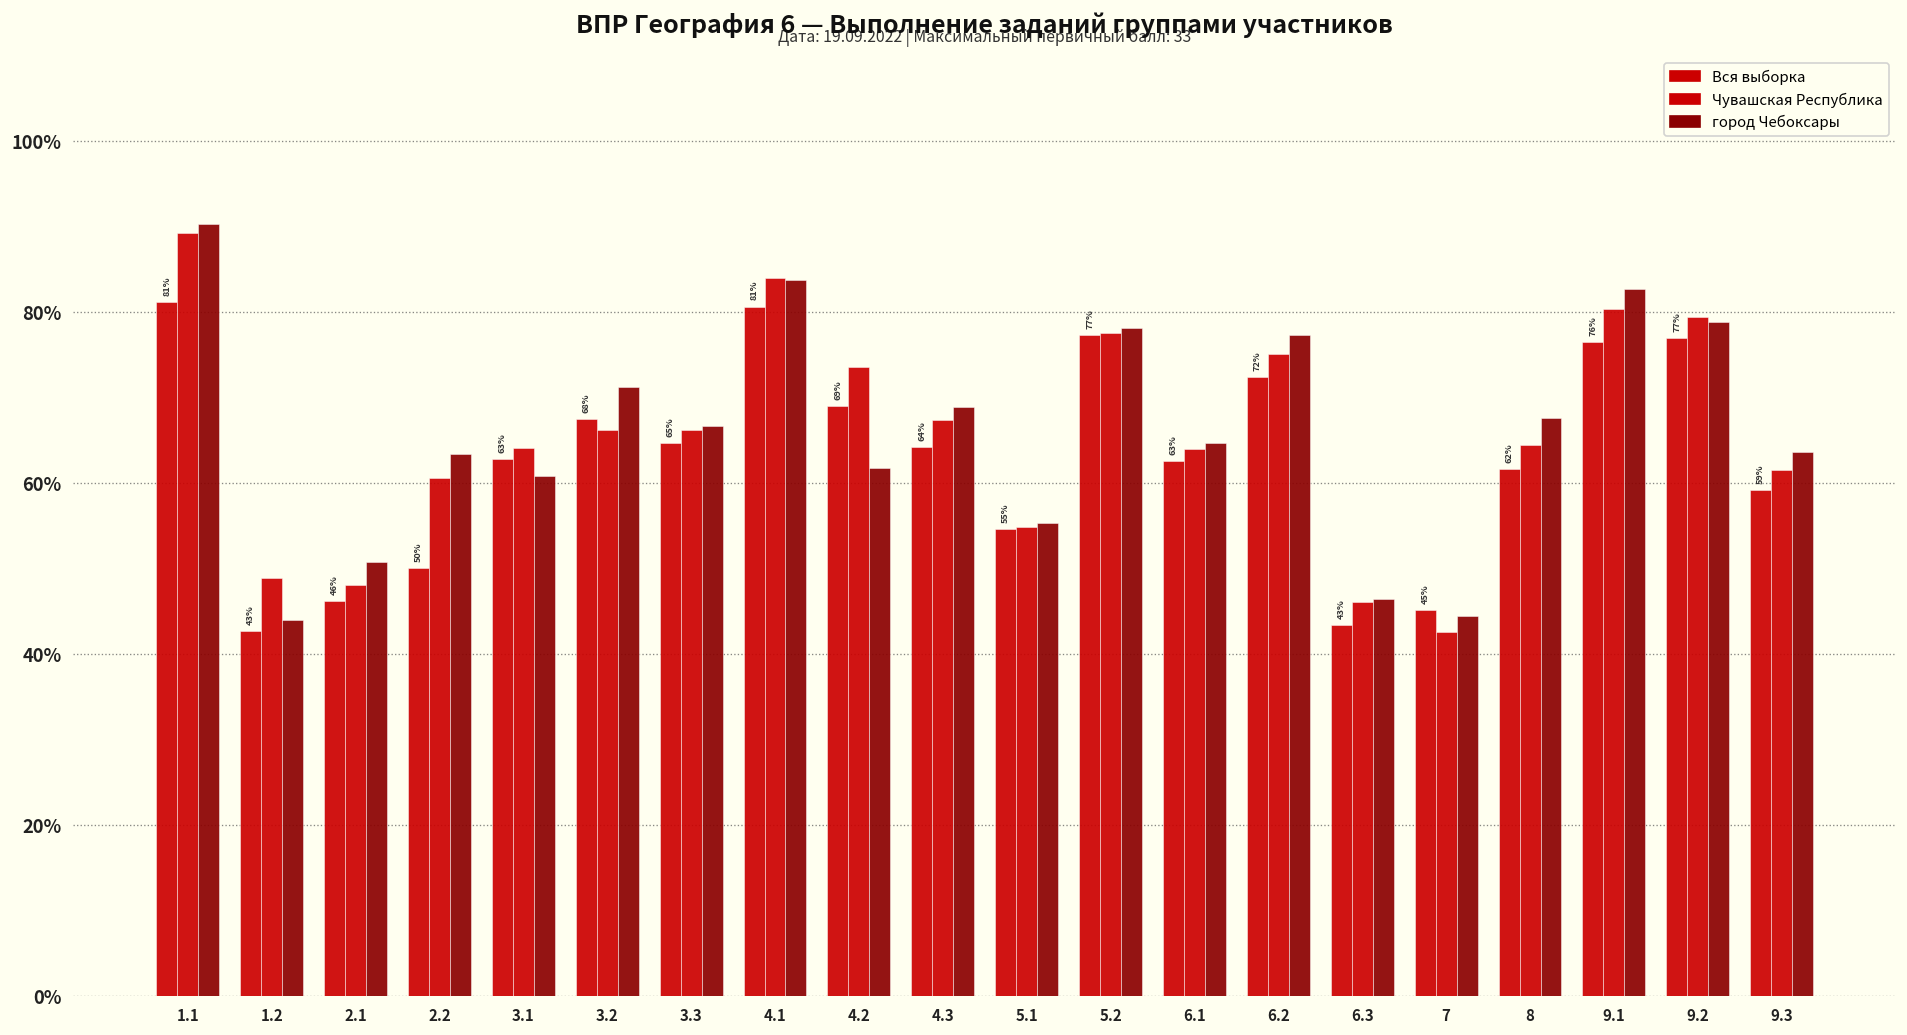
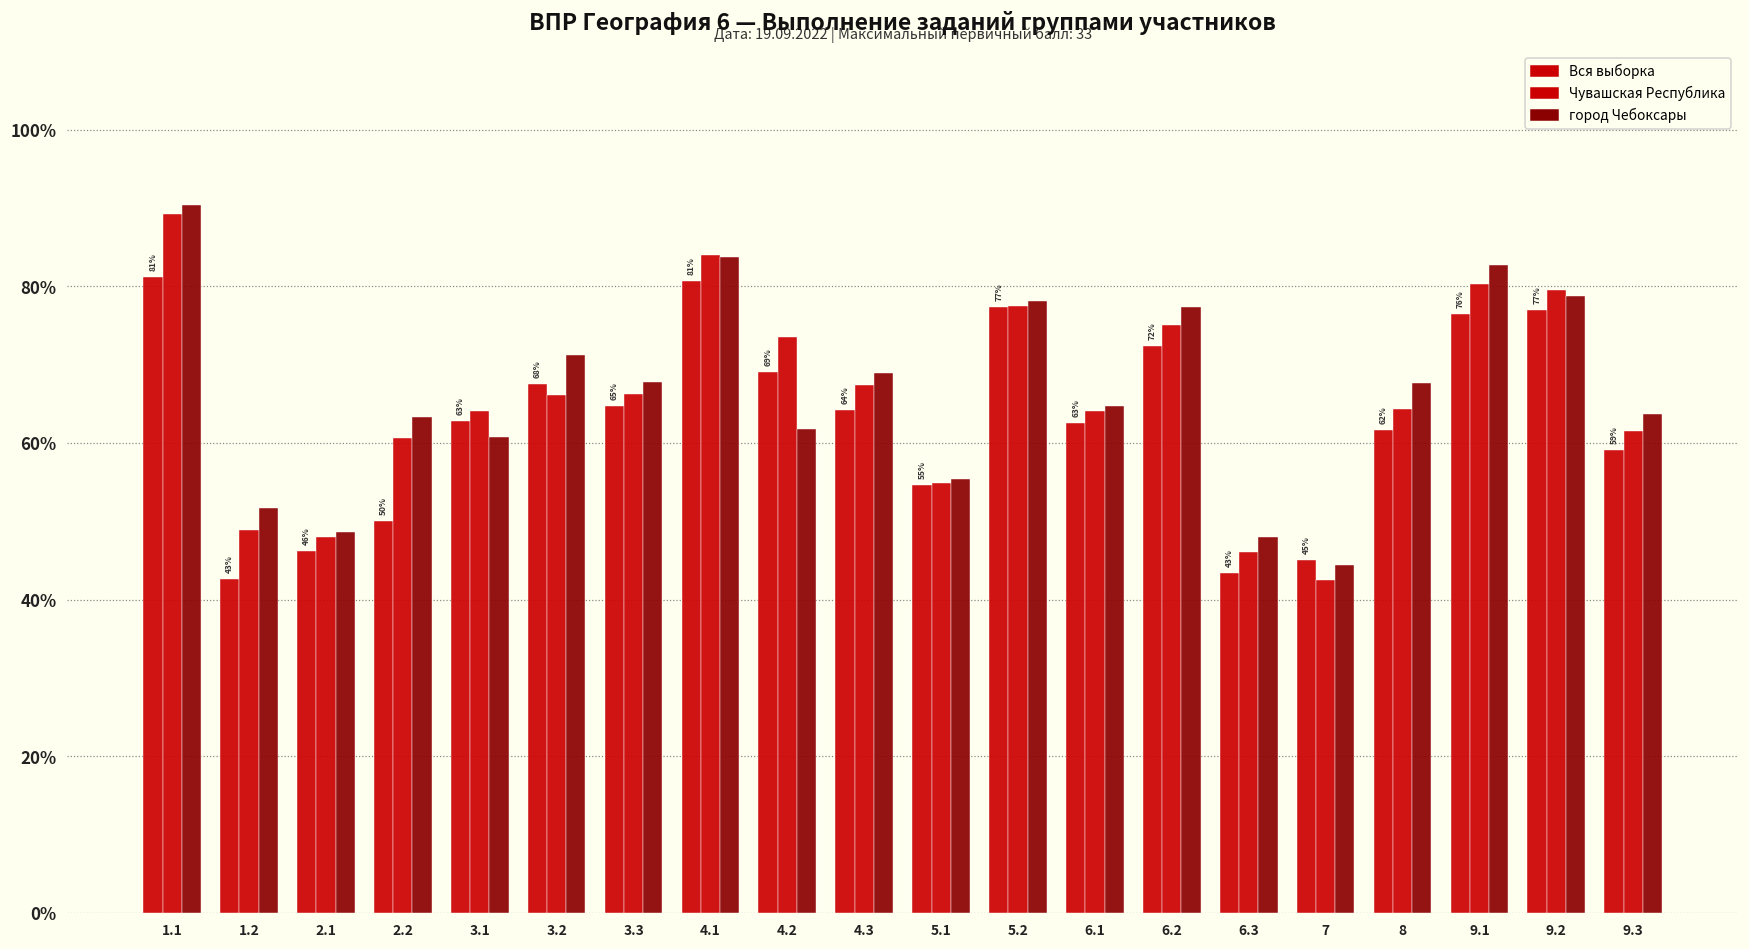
  {
    "город Чебоксары": {
      "1.1": "90%",
-     "1.2": "44%",
-     "2.1": "51%",
+     "1.2": "52%",
+     "2.1": "49%",
      "3.1": "61%",
      "3.2": "71%",
-     "3.3": "67%",
+     "3.3": "68%",
      "4.1": "84%",
      "4.2": "62%",
      "4.3": "69%",
      "5.2": "78%",
      "6.1": "65%",
      "6.2": "77%",
-     "6.3": "46%",
+     "6.3": "48%",
      "7": "44%",
      "8": "68%",
      "9.1": "83%",
      "9.2": "79%",
      "9.3": "64%"
    }
  }
